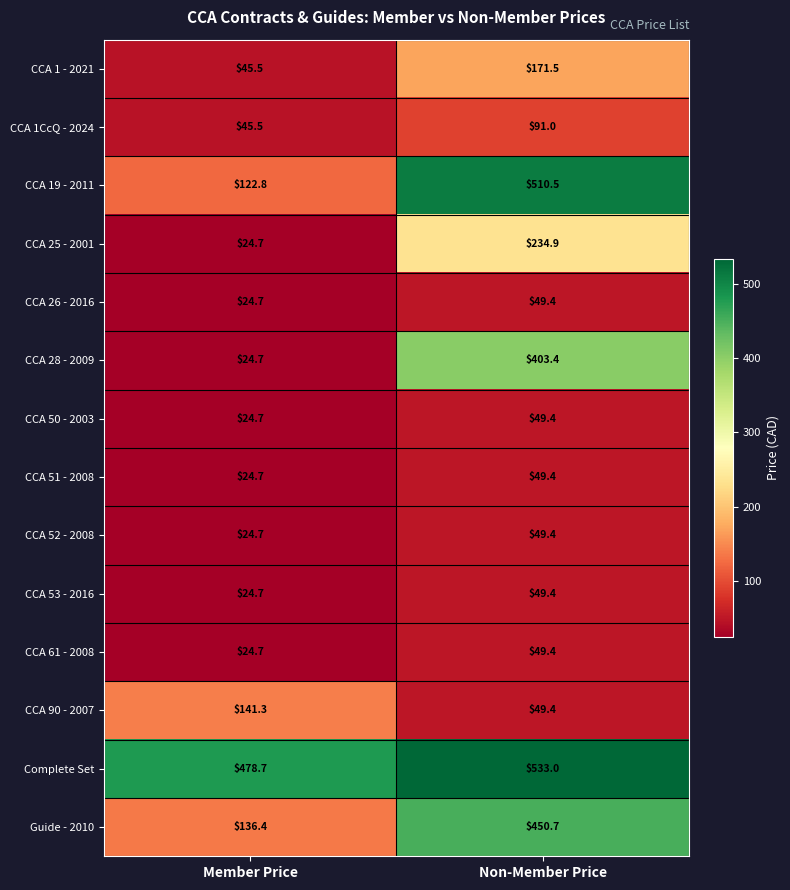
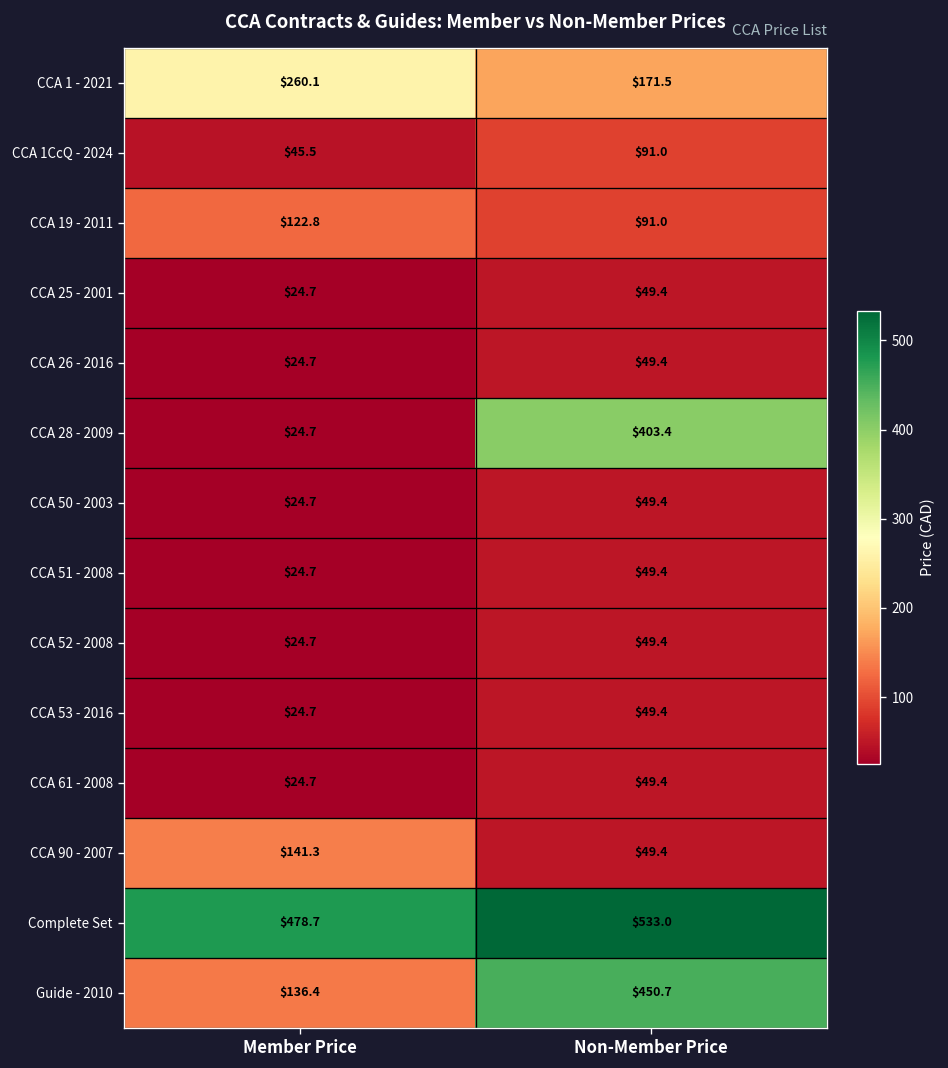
  {
    "CCA 1 - 2021": {
-     "Member Price": "$45.5",
+     "Member Price": "$260.1",
      "Non-Member Price": "$171.5"
    },
    "CCA 1CcQ - 2024": {
      "Member Price": "$45.5",
      "Non-Member Price": "$91.0"
    },
    "CCA 19 - 2011": {
      "Member Price": "$122.8",
-     "Non-Member Price": "$510.5"
+     "Non-Member Price": "$91.0"
    },
    "CCA 25 - 2001": {
      "Member Price": "$24.7",
-     "Non-Member Price": "$234.9"
+     "Non-Member Price": "$49.4"
    },
    "CCA 26 - 2016": {
      "Member Price": "$24.7",
      "Non-Member Price": "$49.4"
    },
    "CCA 28 - 2009": {
      "Member Price": "$24.7",
      "Non-Member Price": "$403.4"
    },
    "CCA 50 - 2003": {
      "Member Price": "$24.7",
      "Non-Member Price": "$49.4"
    },
    "CCA 51 - 2008": {
      "Member Price": "$24.7",
      "Non-Member Price": "$49.4"
    },
    "CCA 52 - 2008": {
      "Member Price": "$24.7",
      "Non-Member Price": "$49.4"
    },
    "CCA 53 - 2016": {
      "Member Price": "$24.7",
      "Non-Member Price": "$49.4"
    },
    "CCA 61 - 2008": {
      "Member Price": "$24.7",
      "Non-Member Price": "$49.4"
    },
    "CCA 90 - 2007": {
      "Member Price": "$141.3",
      "Non-Member Price": "$49.4"
    },
    "Complete Set": {
      "Member Price": "$478.7",
      "Non-Member Price": "$533.0"
    },
    "Guide - 2010": {
      "Member Price": "$136.4",
      "Non-Member Price": "$450.7"
    }
  }
